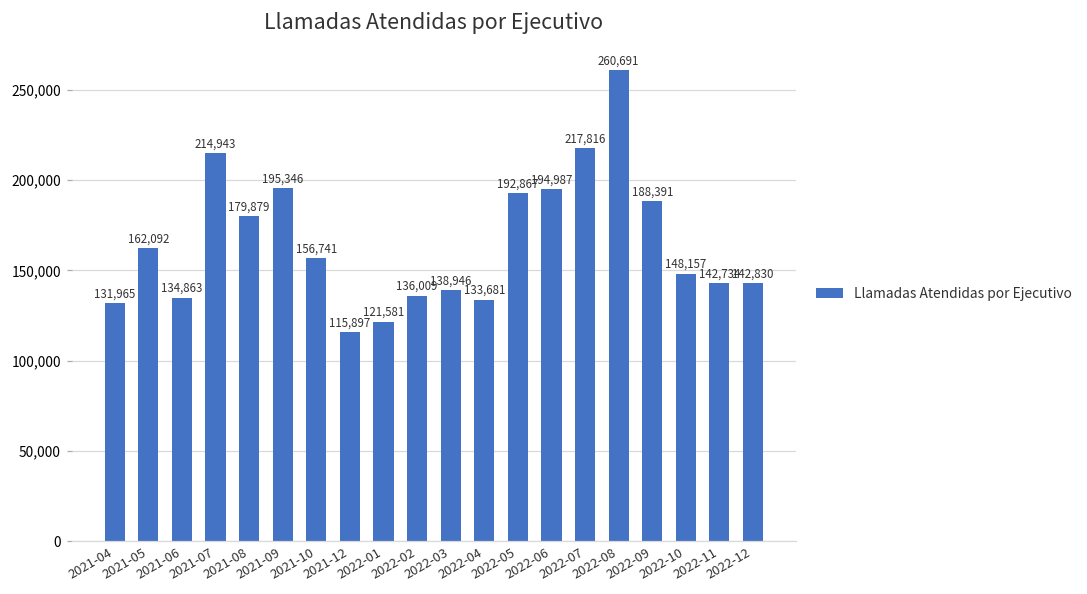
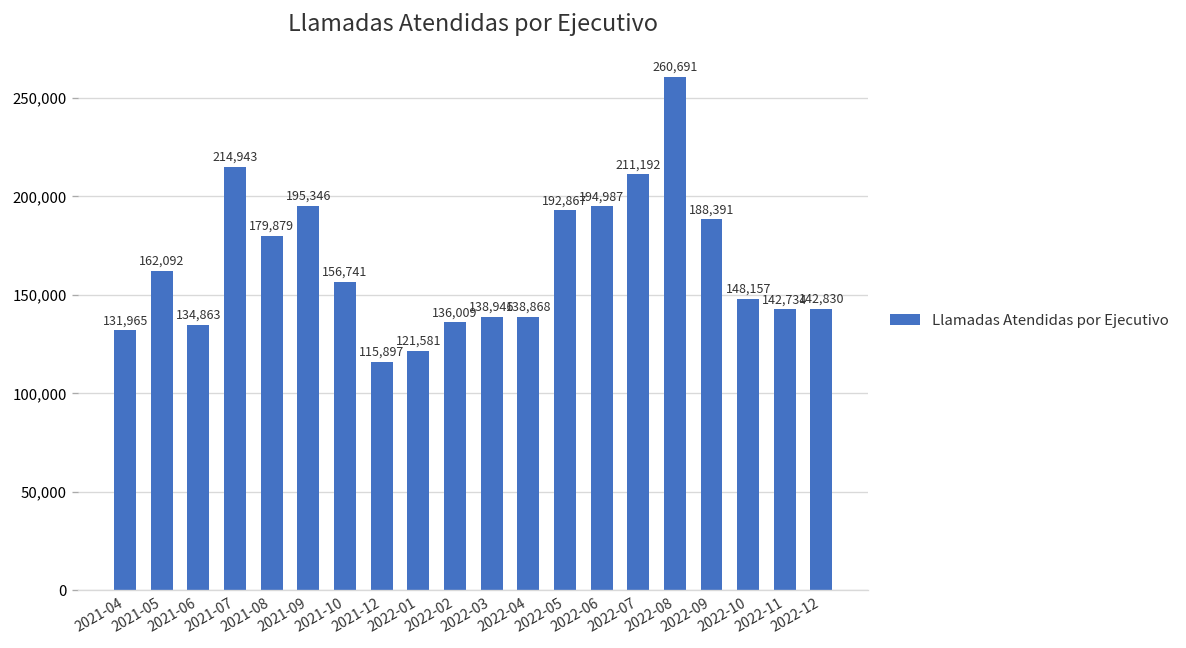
  {
    "2021-04": "131,965",
    "2021-05": "162,092",
    "2021-06": "134,863",
    "2021-07": "214,943",
    "2021-08": "179,879",
    "2021-09": "195,346",
    "2021-10": "156,741",
    "2021-12": "115,897",
    "2022-01": "121,581",
    "2022-02": "136,009",
    "2022-03": "138,946",
-   "2022-04": "133,681",
+   "2022-04": "138,868",
    "2022-05": "192,867",
    "2022-06": "194,987",
-   "2022-07": "217,816",
+   "2022-07": "211,192",
    "2022-08": "260,691",
    "2022-09": "188,391",
    "2022-10": "148,157"
  }
